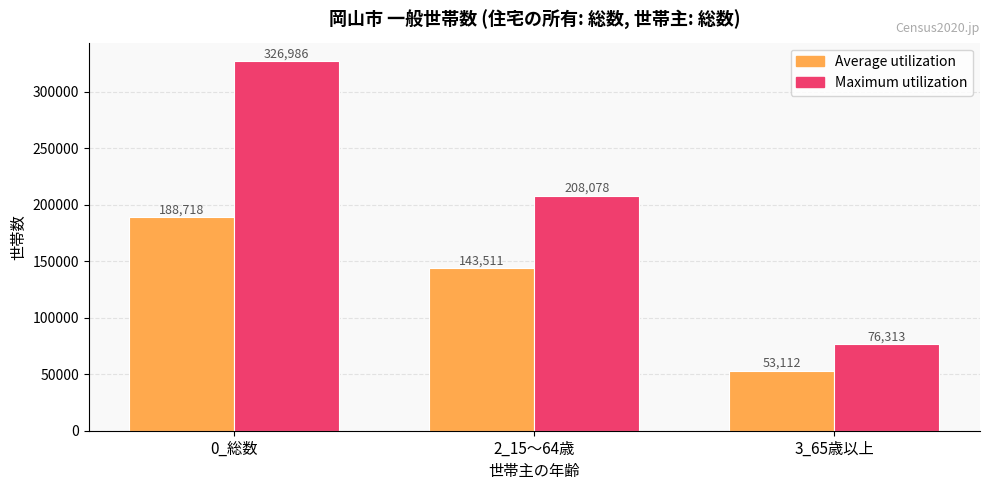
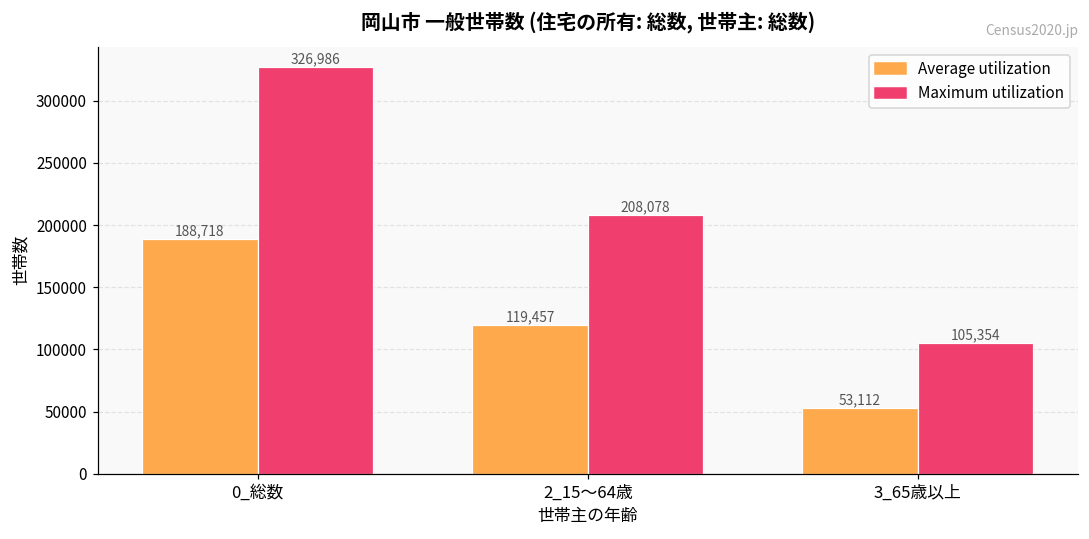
  {
    "Average utilization": {
      "0_総数": "188,718",
-     "2_15～64歳": "143,511",
+     "2_15～64歳": "119,457",
      "3_65歳以上": "53,112"
    },
    "Maximum utilization": {
      "0_総数": "326,986",
      "2_15～64歳": "208,078",
-     "3_65歳以上": "76,313"
+     "3_65歳以上": "105,354"
    }
  }
